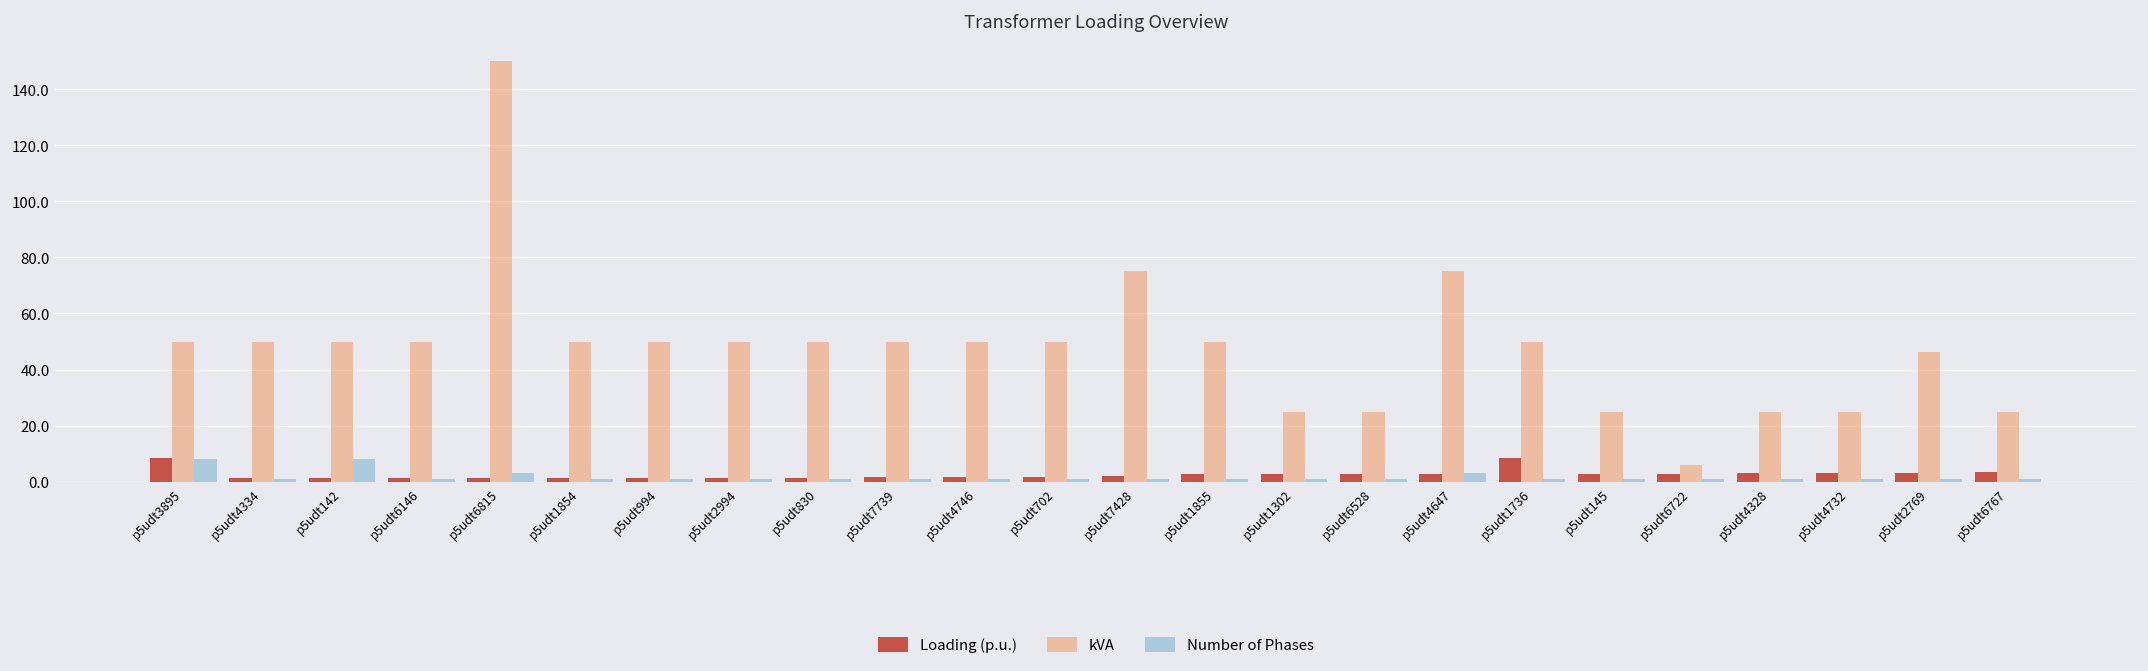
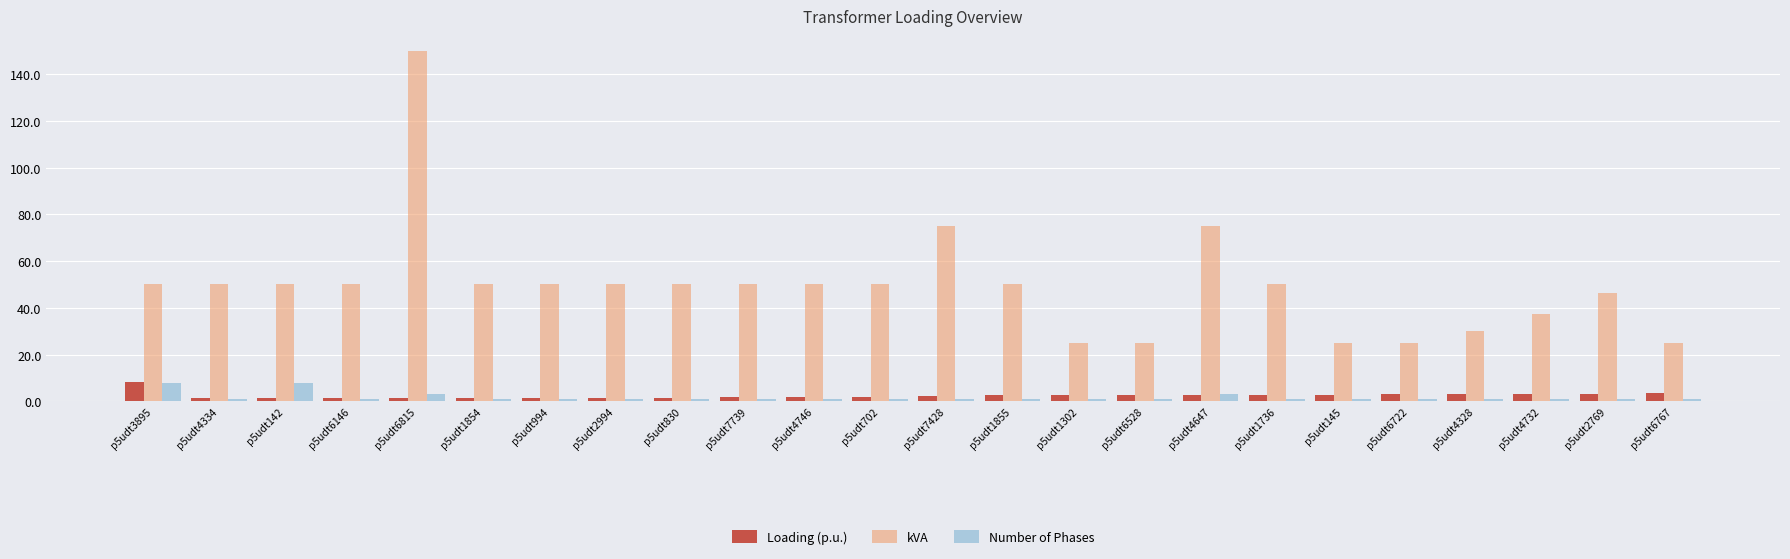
  {
    "Loading (p.u.)": {
      "p5udt3895": 8,
      "p5udt4334": 1,
      "p5udt142": 1,
      "p5udt6146": 1,
      "p5udt6815": 1,
      "p5udt1854": 1,
      "p5udt994": 1,
      "p5udt2994": 1,
      "p5udt830": 2,
      "p5udt7739": 2,
      "p5udt4746": 2,
      "p5udt702": 2,
      "p5udt7428": 2,
      "p5udt1855": 3,
      "p5udt1302": 3,
      "p5udt6528": 3,
      "p5udt4647": 3,
-     "p5udt1736": 8,
+     "p5udt1736": 3,
      "p5udt145": 3,
      "p5udt6722": 3,
      "p5udt4328": 3,
      "p5udt4732": 3,
      "p5udt2769": 3,
      "p5udt6767": 3
    },
    "kVA": {
      "p5udt3895": 50,
      "p5udt4334": 50,
      "p5udt142": 50,
      "p5udt6146": 50,
      "p5udt6815": 150,
      "p5udt1854": 50,
      "p5udt994": 50,
      "p5udt2994": 50,
      "p5udt830": 50,
      "p5udt7739": 50,
      "p5udt4746": 50,
      "p5udt702": 50,
      "p5udt7428": 75,
      "p5udt1855": 50,
      "p5udt1302": 25,
      "p5udt6528": 25,
      "p5udt4647": 75,
      "p5udt1736": 50,
      "p5udt145": 25,
-     "p5udt6722": 6,
-     "p5udt4328": 25,
-     "p5udt4732": 25,
+     "p5udt6722": 25,
+     "p5udt4328": 30,
+     "p5udt4732": 37,
      "p5udt2769": 46,
      "p5udt6767": 25
    },
    "Number of Phases": {
      "p5udt3895": 8,
      "p5udt142": 8,
      "p5udt6815": 3,
      "p5udt4647": 3
    }
  }
